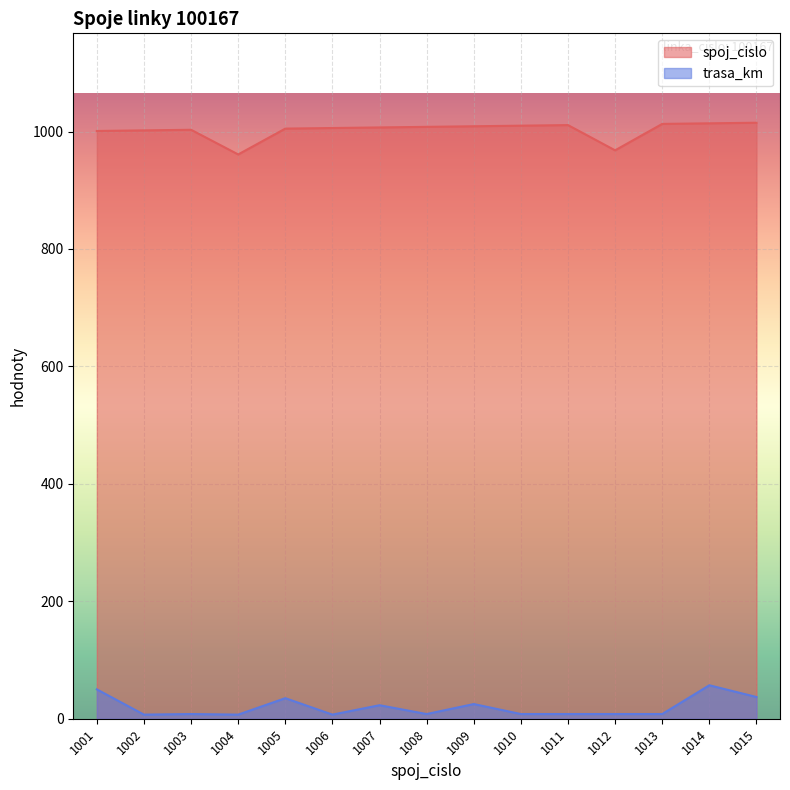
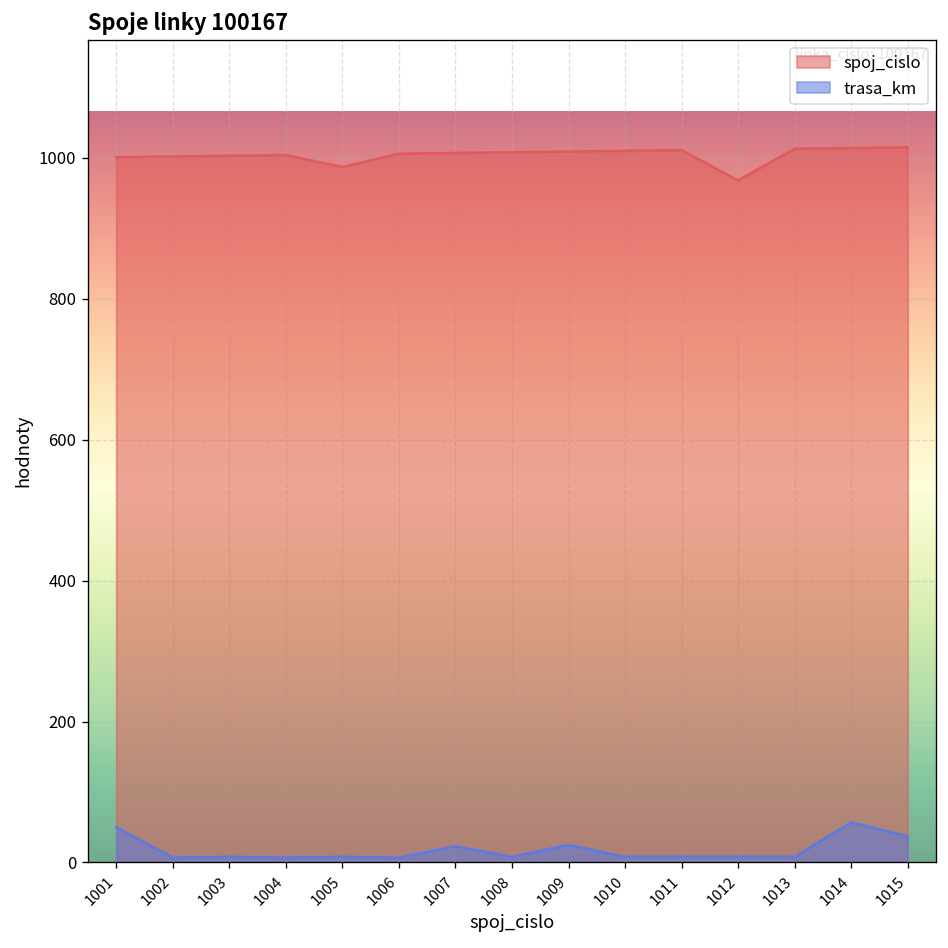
  {
    "spoj_cislo": {
      "1001": 1000,
      "1002": 1000,
      "1003": 1000,
-     "1004": 960,
-     "1005": 1010,
+     "1004": 1000,
+     "1005": 990,
      "1006": 1010,
      "1007": 1010,
      "1008": 1010,
      "1009": 1010,
      "1010": 1010,
      "1011": 1010,
      "1012": 970,
      "1013": 1010,
      "1014": 1010,
      "1015": 1020
    },
    "trasa_km": {
      "1001": 50,
      "1002": 10,
      "1003": 10,
      "1004": 10,
-     "1005": 40,
+     "1005": 10,
      "1006": 10,
      "1007": 20,
      "1008": 10,
      "1009": 30,
      "1010": 10,
      "1011": 10,
      "1012": 10,
      "1013": 10,
      "1014": 60,
      "1015": 40
    }
  }
